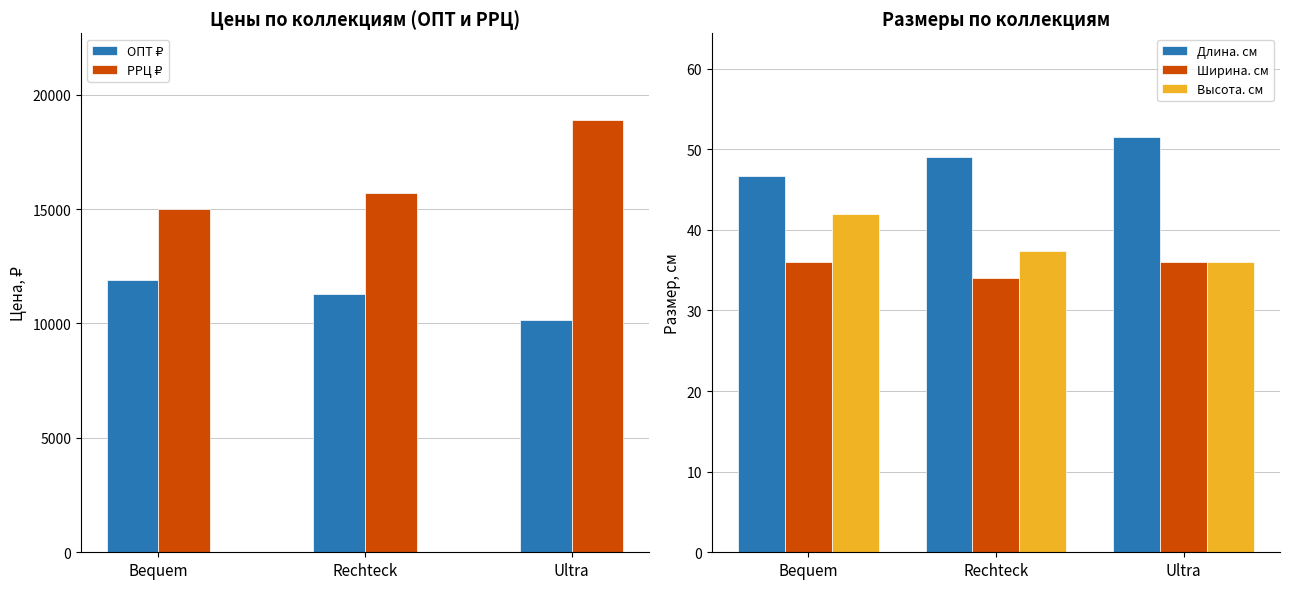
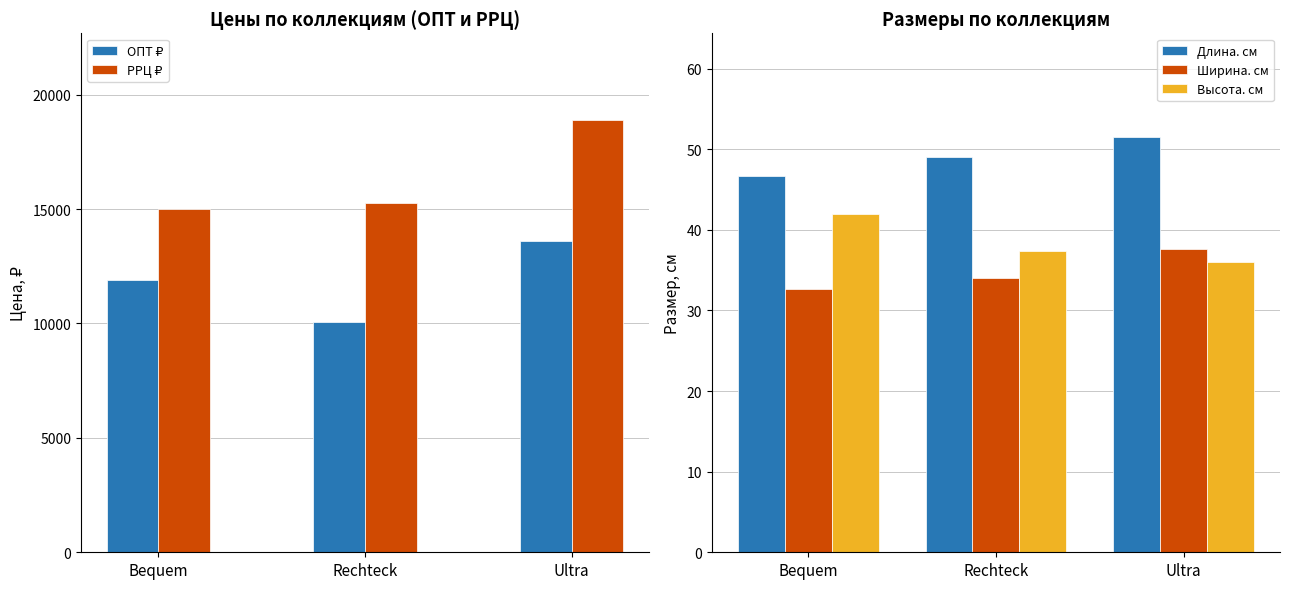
  {
    "Цены по коллекциям (ОПТ и РРЦ)": {
      "ОПТ ₽": {
        "Bequem": 11900,
-       "Rechteck": 11300,
-       "Ultra": 10100
+       "Rechteck": 10100,
+       "Ultra": 13600
      },
      "РРЦ ₽": {
        "Bequem": 15000,
-       "Rechteck": 15700,
+       "Rechteck": 15300,
        "Ultra": 18900
      }
    },
    "Размеры по коллекциям": {
      "Длина. см": {
        "Bequem": 47,
        "Rechteck": 49,
        "Ultra": 52
      },
      "Ширина. см": {
-       "Bequem": 36,
+       "Bequem": 33,
        "Rechteck": 34,
-       "Ultra": 36
+       "Ultra": 38
      },
      "Высота. см": {
        "Bequem": 42,
        "Rechteck": 37,
        "Ultra": 36
      }
    }
  }
